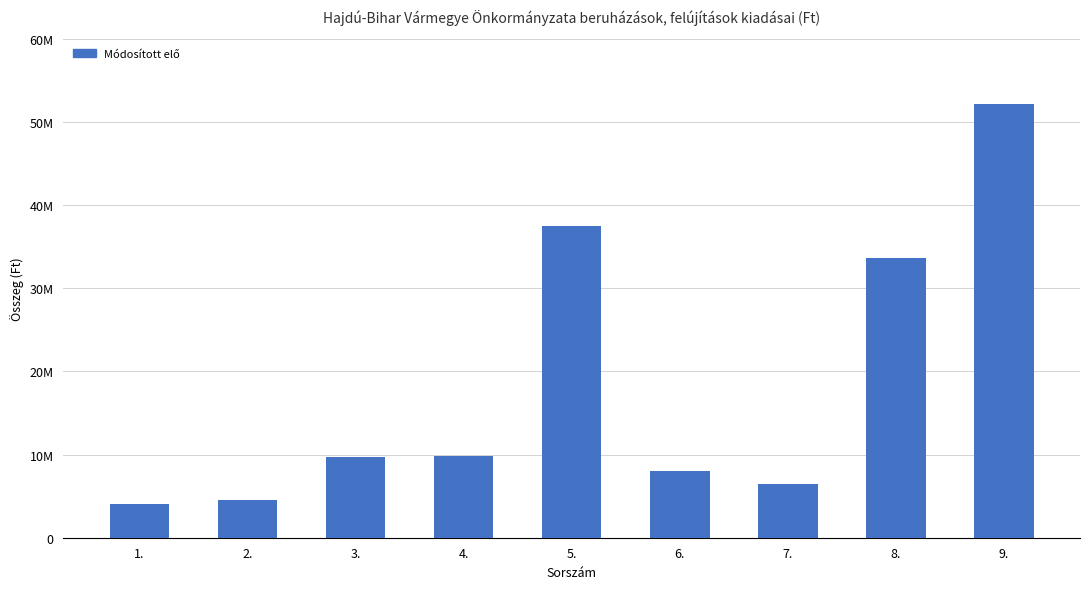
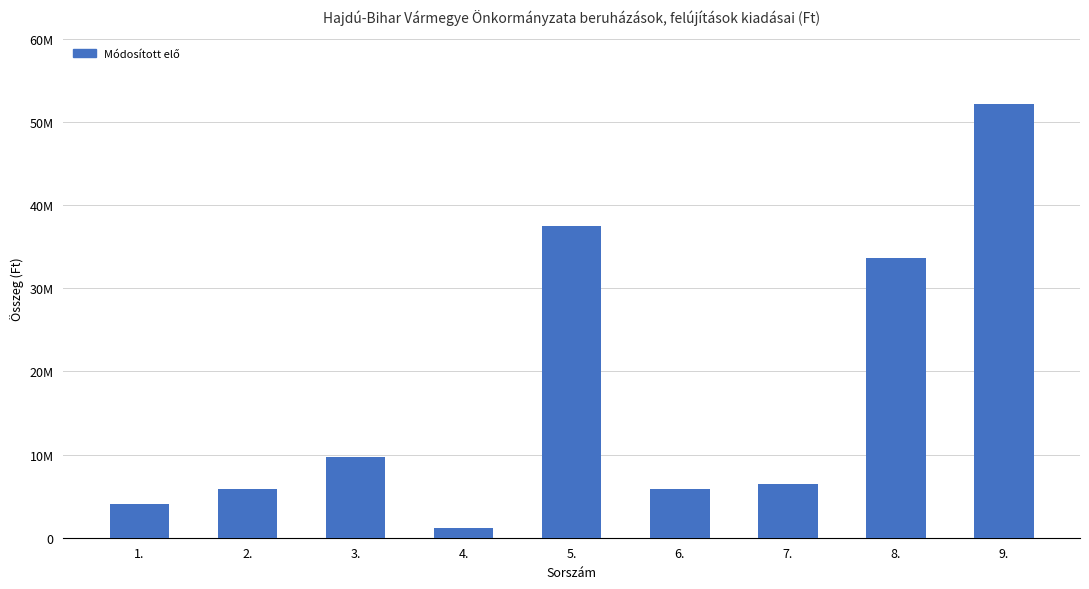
  {
    "1.": 4000000,
-   "2.": 5000000,
+   "2.": 6000000,
    "3.": 10000000,
-   "4.": 10000000,
+   "4.": 1000000,
    "5.": 37000000,
-   "6.": 8000000,
+   "6.": 6000000,
    "7.": 6000000,
    "8.": 34000000,
    "9.": 52000000
  }
